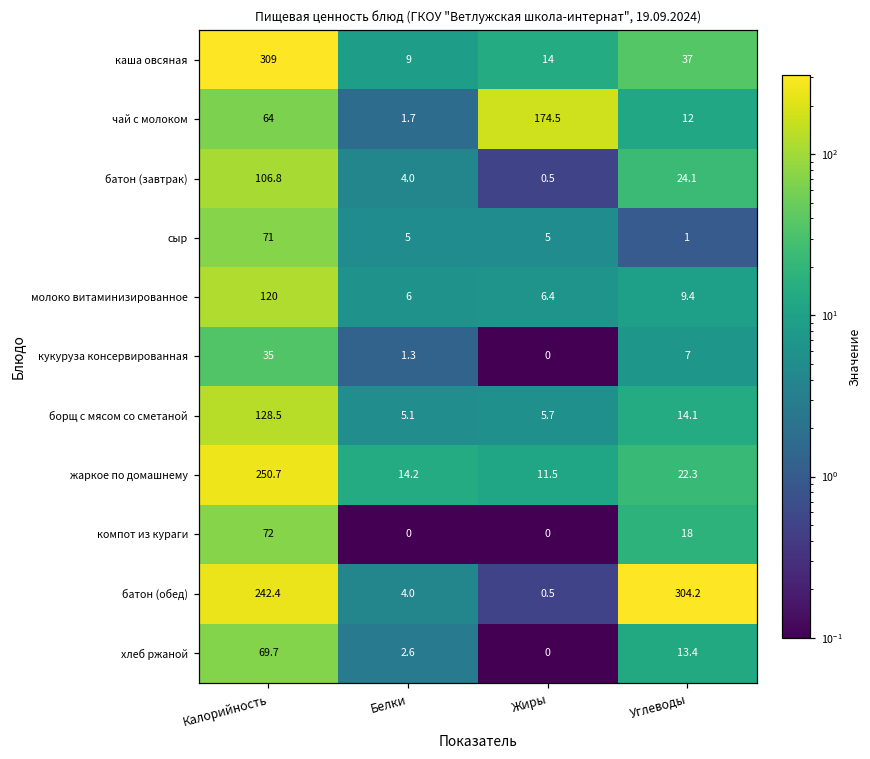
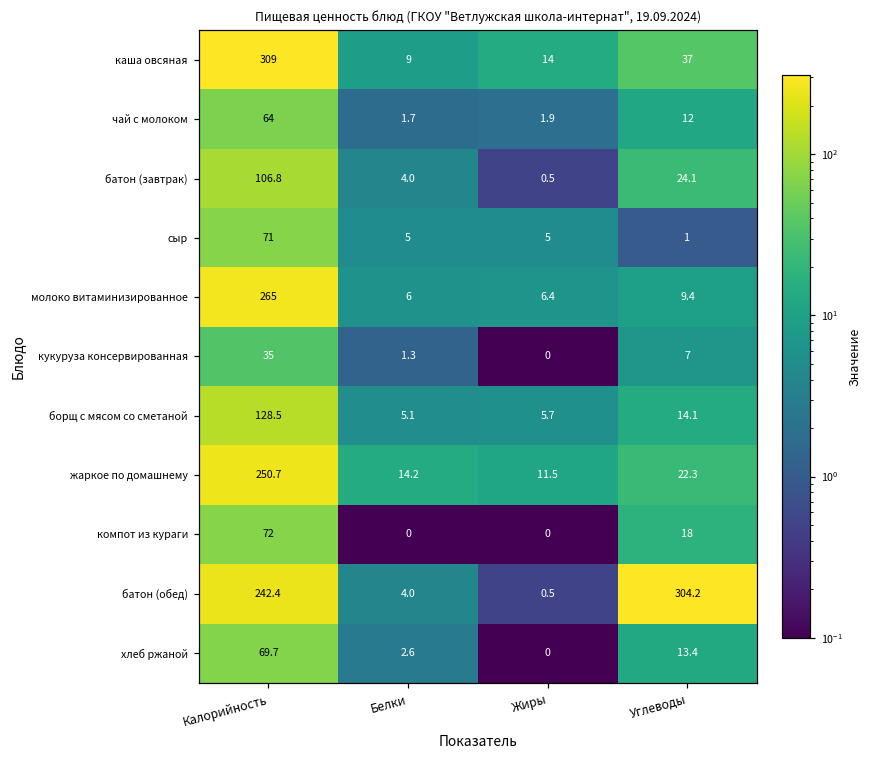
  {
    "каша овсяная": {
      "Калорийность": 309,
      "Белки": 9,
      "Жиры": 14,
      "Углеводы": 37
    },
    "чай с молоком": {
      "Калорийность": 64,
      "Белки": 1.7,
-     "Жиры": 174.5,
+     "Жиры": 1.9,
      "Углеводы": 12
    },
    "батон (завтрак)": {
      "Калорийность": 106.8,
      "Белки": 4.0,
      "Жиры": 0.5,
      "Углеводы": 24.1
    },
    "сыр": {
      "Калорийность": 71,
      "Белки": 5,
      "Жиры": 5,
      "Углеводы": 1
    },
    "молоко витаминизированное": {
-     "Калорийность": 120,
+     "Калорийность": 265,
      "Белки": 6,
      "Жиры": 6.4,
      "Углеводы": 9.4
    },
    "кукуруза консервированная": {
      "Калорийность": 35,
      "Белки": 1.3,
      "Жиры": 0,
      "Углеводы": 7
    },
    "борщ с мясом со сметаной": {
      "Калорийность": 128.5,
      "Белки": 5.1,
      "Жиры": 5.7,
      "Углеводы": 14.1
    },
    "жаркое по домашнему": {
      "Калорийность": 250.7,
      "Белки": 14.2,
      "Жиры": 11.5,
      "Углеводы": 22.3
    },
    "компот из кураги": {
      "Калорийность": 72,
      "Белки": 0,
      "Жиры": 0,
      "Углеводы": 18
    },
    "батон (обед)": {
      "Калорийность": 242.4,
      "Белки": 4.0,
      "Жиры": 0.5,
      "Углеводы": 304.2
    },
    "хлеб ржаной": {
      "Калорийность": 69.7,
      "Белки": 2.6,
      "Жиры": 0,
      "Углеводы": 13.4
    }
  }
